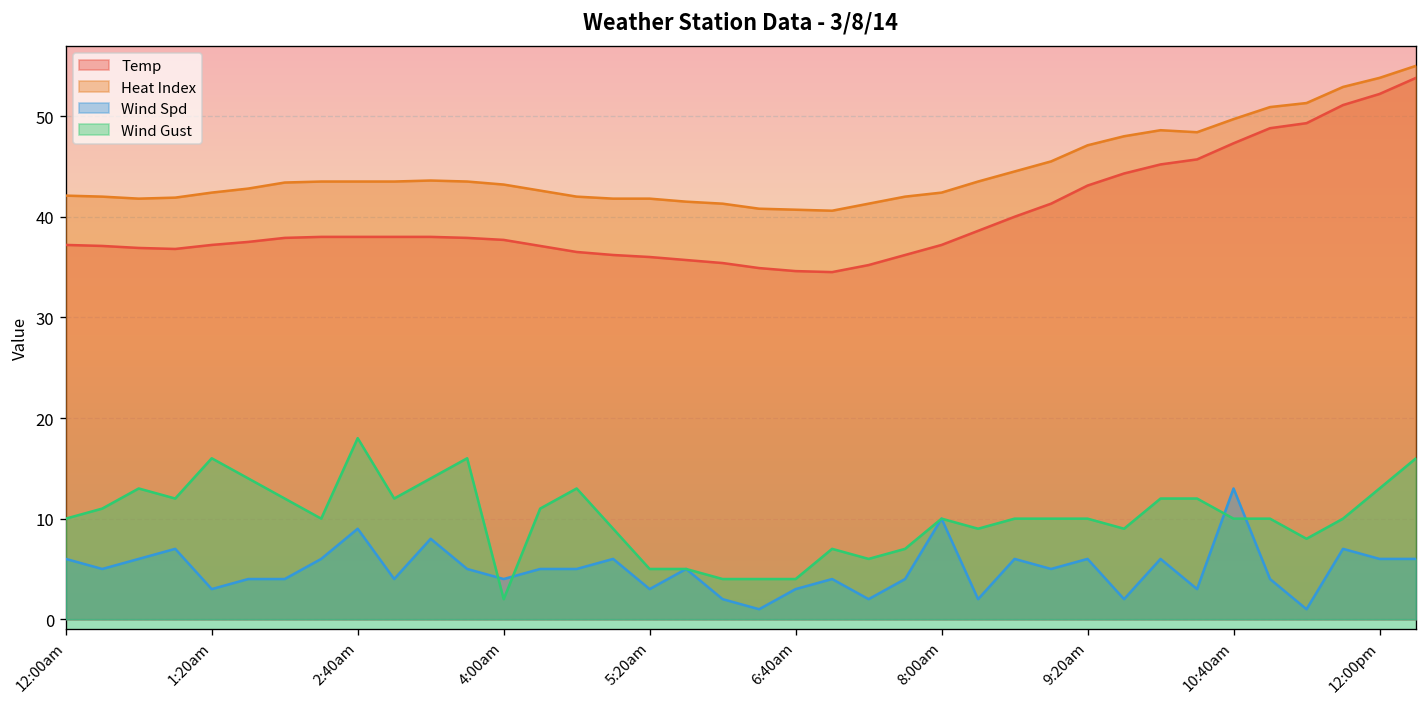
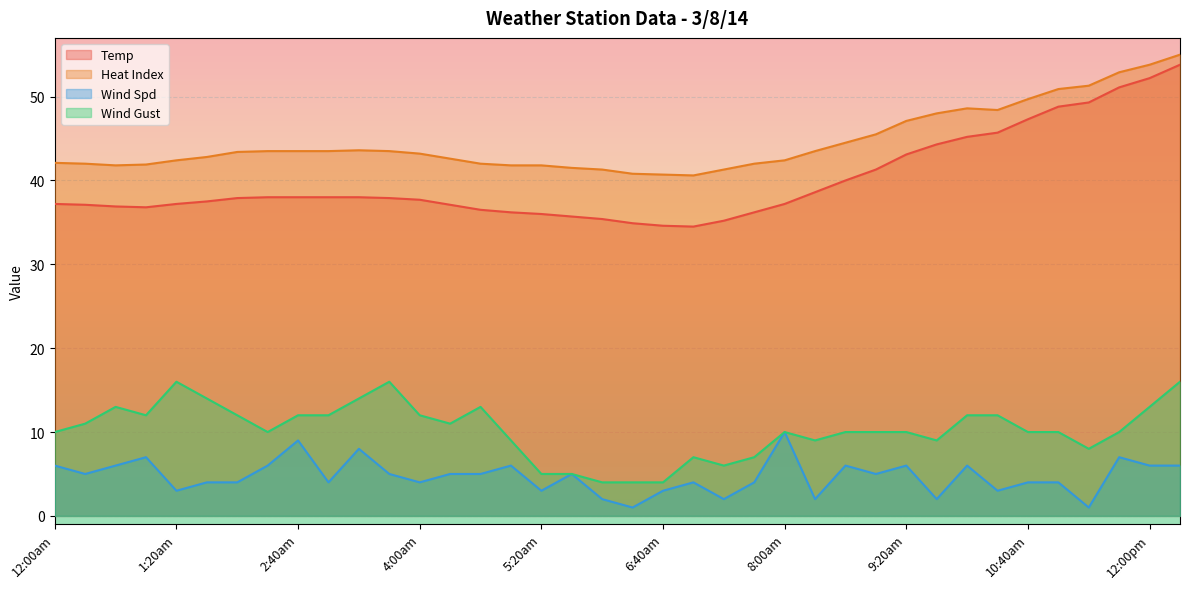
  {
    "Wind Spd": {
      "12:00am": 6,
      "1:20am": 3,
      "2:40am": 9,
      "4:00am": 4,
      "5:20am": 3,
      "6:40am": 3,
      "9:20am": 6,
-     "10:40am": 13,
+     "10:40am": 4,
      "12:00pm": 6
    },
    "Wind Gust": {
      "12:00am": 10,
      "1:20am": 16,
-     "2:40am": 18,
-     "4:00am": 2,
+     "2:40am": 12,
+     "4:00am": 12,
      "5:20am": 5,
      "6:40am": 4,
      "9:20am": 10,
      "10:40am": 10,
      "12:00pm": 13
    }
  }
